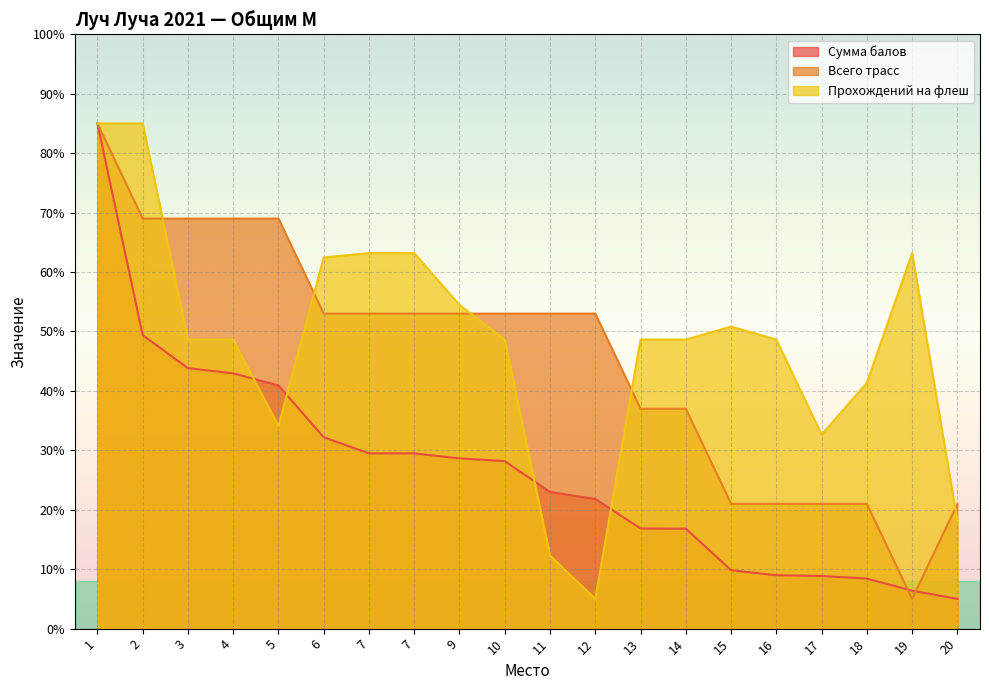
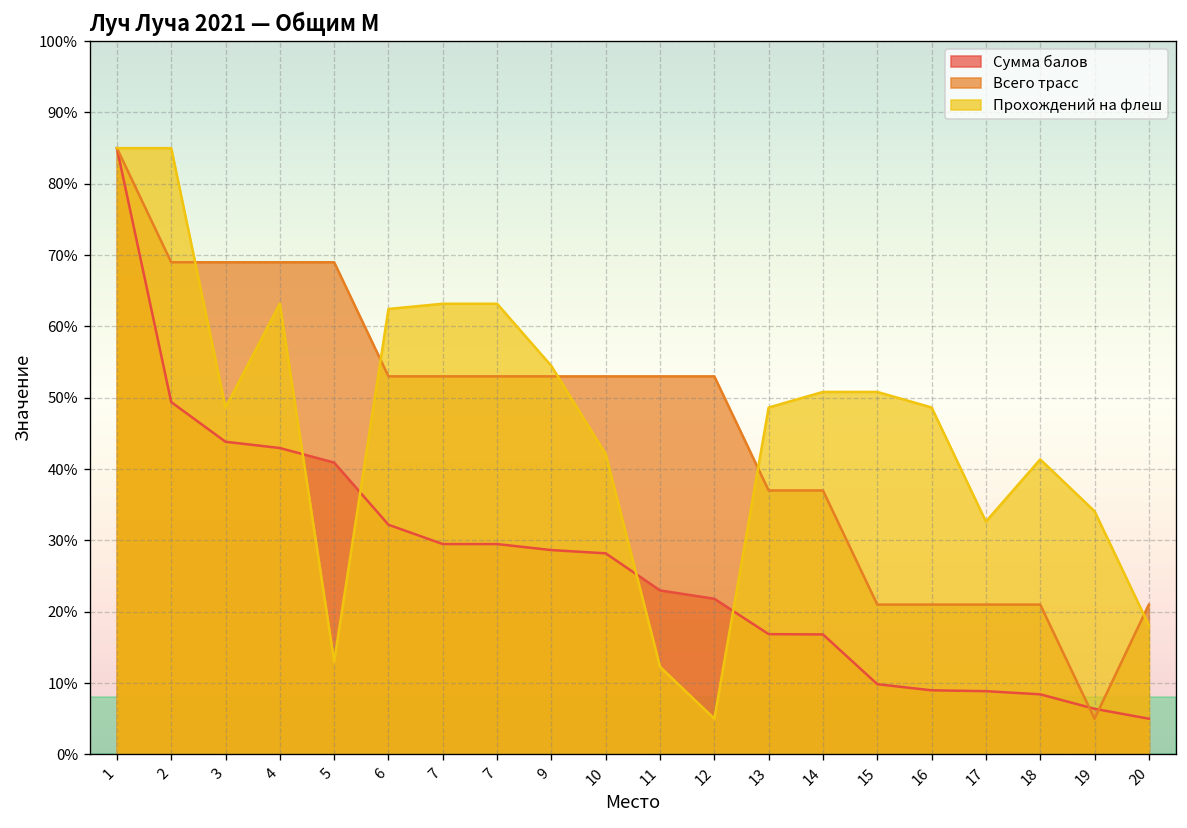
  {
    "Прохождений на флеш": {
      "2": "85%",
      "3": "49%",
-     "4": "49%",
-     "5": "34%",
+     "4": "63%",
+     "5": "13%",
      "6": "62%",
      "9": "54%",
-     "10": "49%",
+     "10": "42%",
      "11": "12%",
      "12": "5%",
      "13": "49%",
-     "14": "49%",
+     "14": "51%",
      "15": "51%",
      "16": "49%",
      "17": "33%",
      "18": "41%",
-     "19": "63%",
+     "19": "34%",
      "20": "18%"
    }
  }
